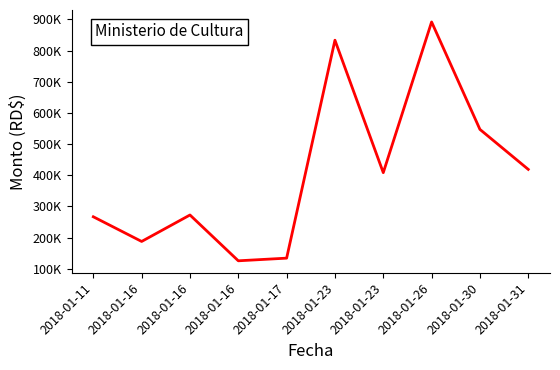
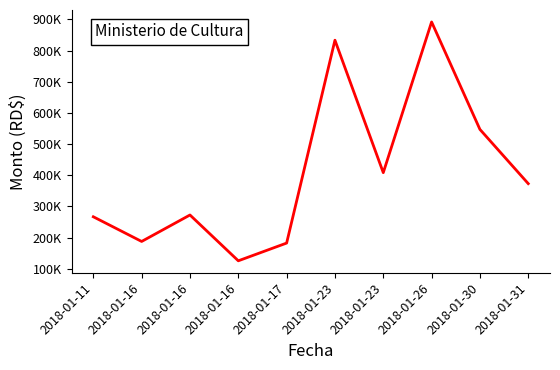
  {
    "2018-01-11": 270000,
-   "2018-01-17": 130000,
+   "2018-01-17": 180000,
    "2018-01-26": 890000,
    "2018-01-30": 550000,
-   "2018-01-31": 420000
+   "2018-01-31": 370000
  }
